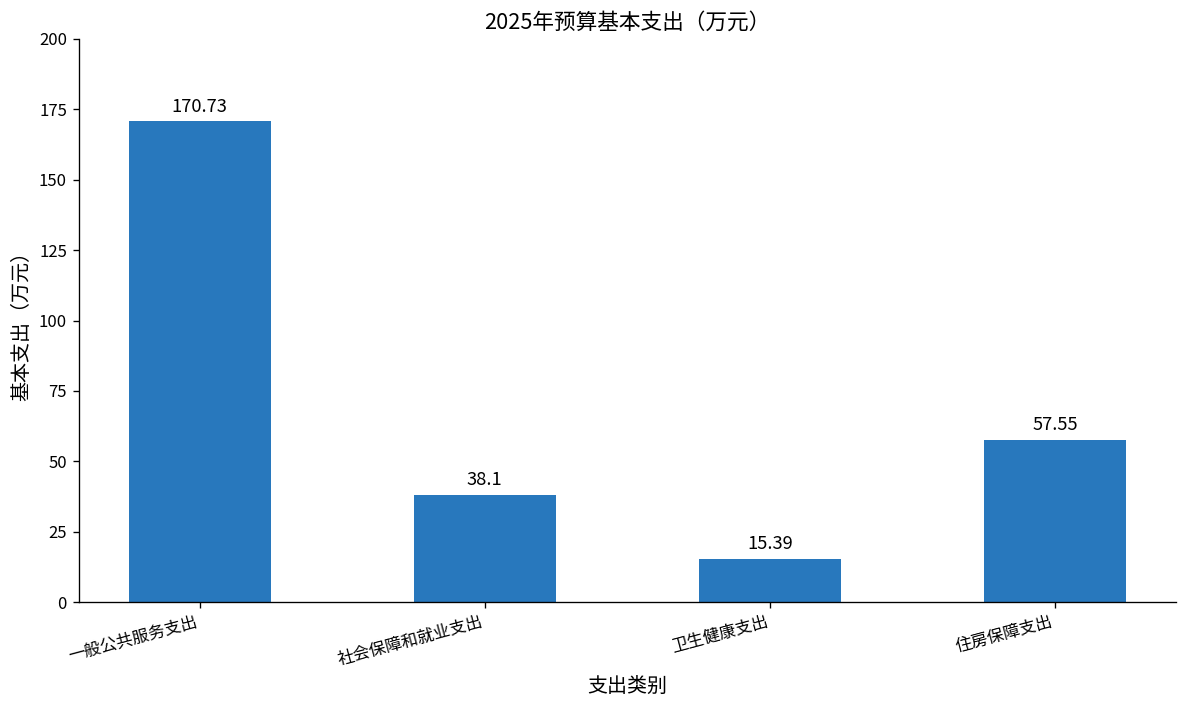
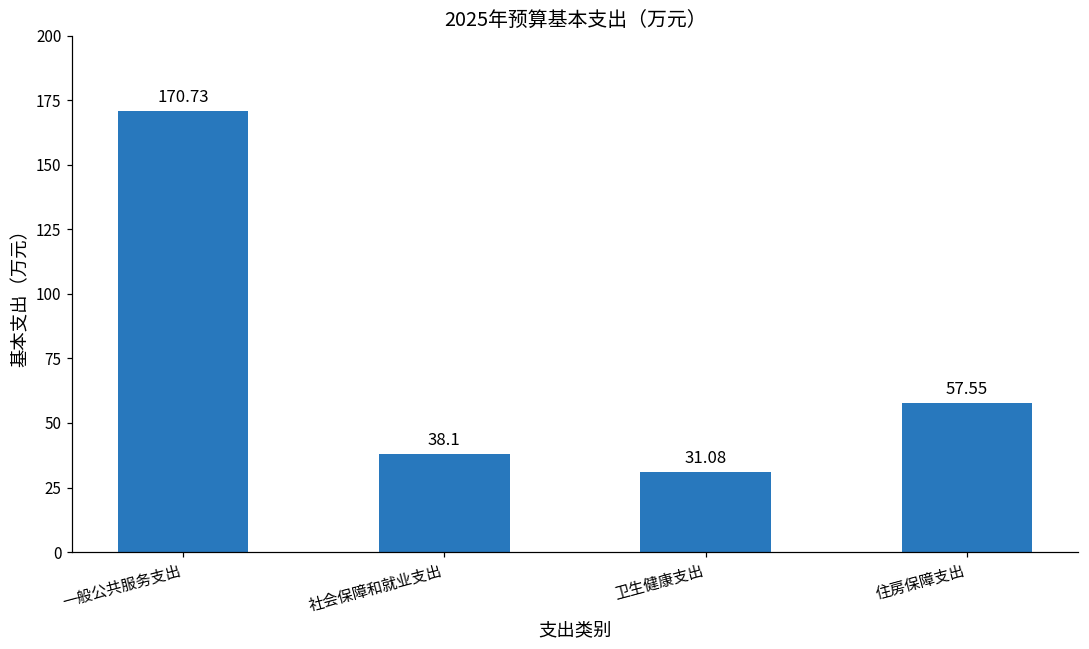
  {
    "一般公共服务支出": 170.73,
    "社会保障和就业支出": 38.1,
-   "卫生健康支出": 15.39,
+   "卫生健康支出": 31.08,
    "住房保障支出": 57.55
  }
